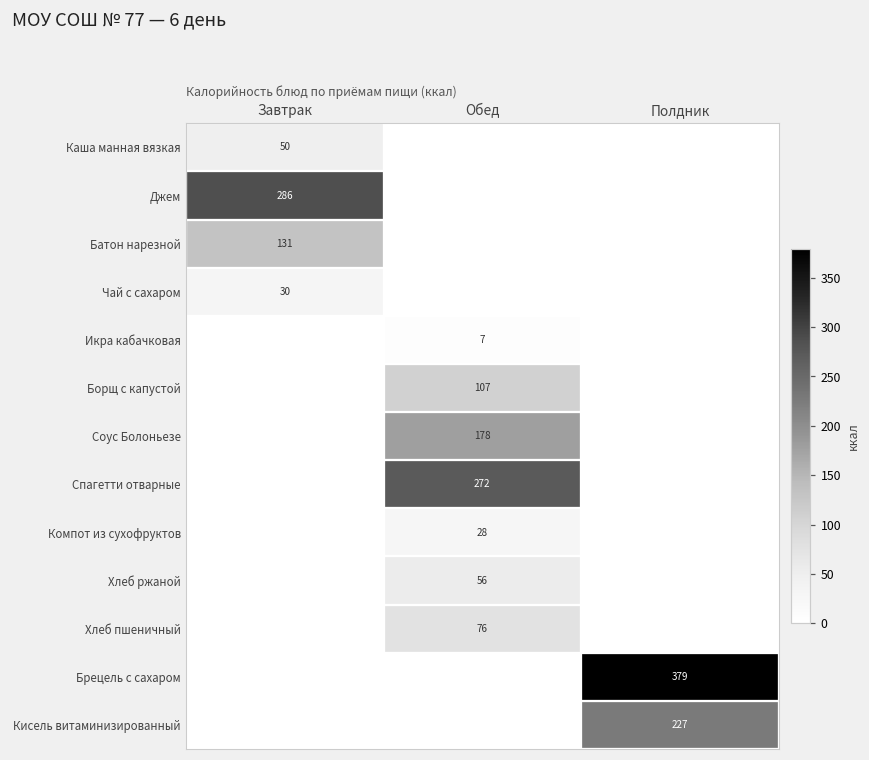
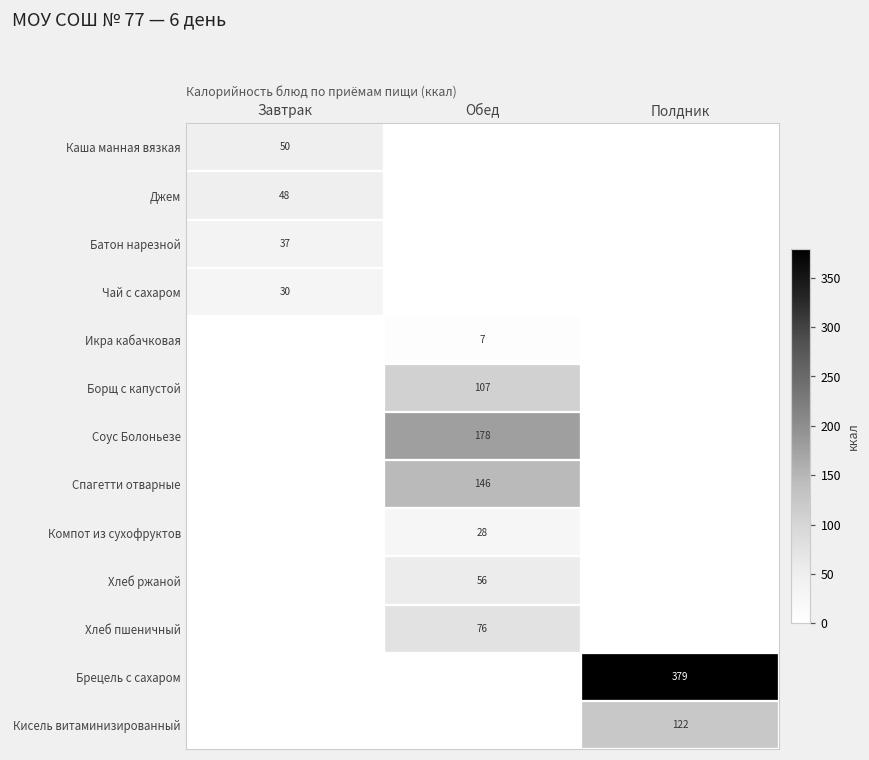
  {
    "Каша манная вязкая": {
      "Завтрак": 50
    },
    "Джем": {
-     "Завтрак": 286
+     "Завтрак": 48
    },
    "Батон нарезной": {
-     "Завтрак": 131
+     "Завтрак": 37
    },
    "Чай с сахаром": {
      "Завтрак": 30
    },
    "Икра кабачковая": {
      "Обед": 7
    },
    "Борщ с капустой": {
      "Обед": 107
    },
    "Соус Болоньезе": {
      "Обед": 178
    },
    "Спагетти отварные": {
-     "Обед": 272
+     "Обед": 146
    },
    "Компот из сухофруктов": {
      "Обед": 28
    },
    "Хлеб ржаной": {
      "Обед": 56
    },
    "Хлеб пшеничный": {
      "Обед": 76
    },
    "Брецель с сахаром": {
      "Полдник": 379
    },
    "Кисель витаминизированный": {
-     "Полдник": 227
+     "Полдник": 122
    }
  }
